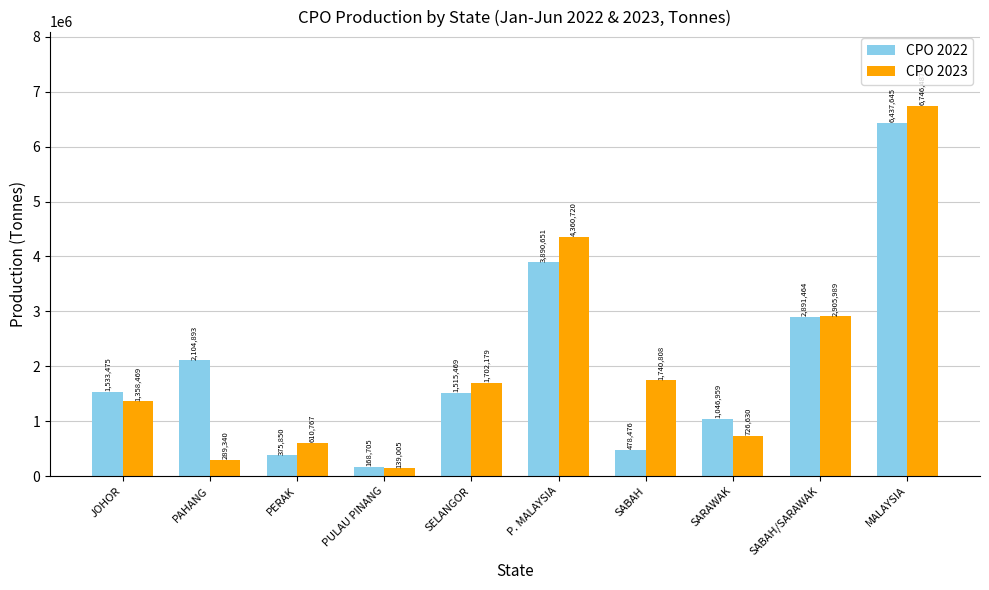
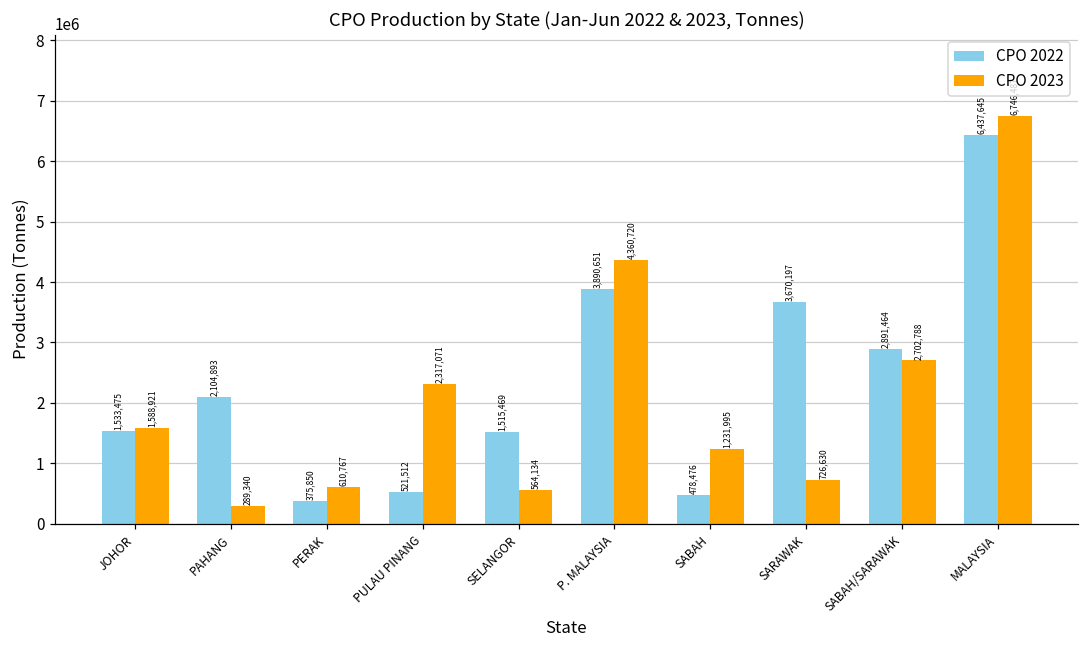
  {
    "CPO 2022": {
      "JOHOR": "1,533,475",
      "PAHANG": "2,104,893",
      "PERAK": "375,850",
-     "PULAU PINANG": "168,705",
+     "PULAU PINANG": "521,512",
      "SELANGOR": "1,515,469",
      "P. MALAYSIA": "3,890,651",
      "SABAH": "478,476",
-     "SARAWAK": "1,046,959",
+     "SARAWAK": "3,670,197",
      "SABAH/SARAWAK": "2,891,464",
      "MALAYSIA": "6,437,645"
    },
    "CPO 2023": {
-     "JOHOR": "1,358,469",
+     "JOHOR": "1,588,921",
      "PAHANG": "289,340",
      "PERAK": "610,767",
-     "PULAU PINANG": "139,005",
-     "SELANGOR": "1,702,179",
+     "PULAU PINANG": "2,317,071",
+     "SELANGOR": "564,134",
      "P. MALAYSIA": "4,360,720",
-     "SABAH": "1,740,808",
+     "SABAH": "1,231,995",
      "SARAWAK": "726,630",
-     "SABAH/SARAWAK": "2,905,989"
+     "SABAH/SARAWAK": "2,702,788"
    }
  }
